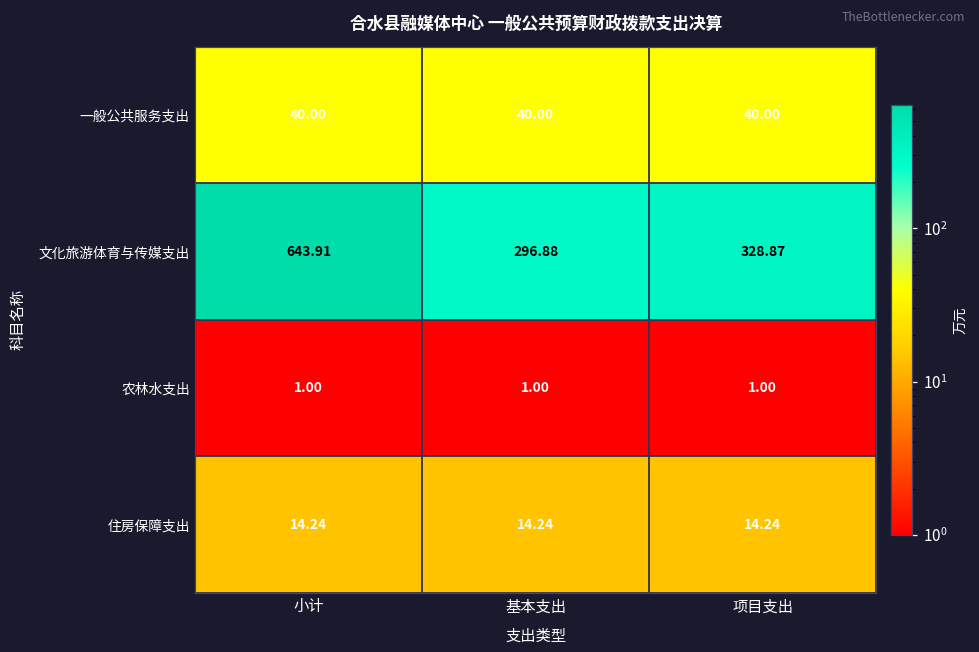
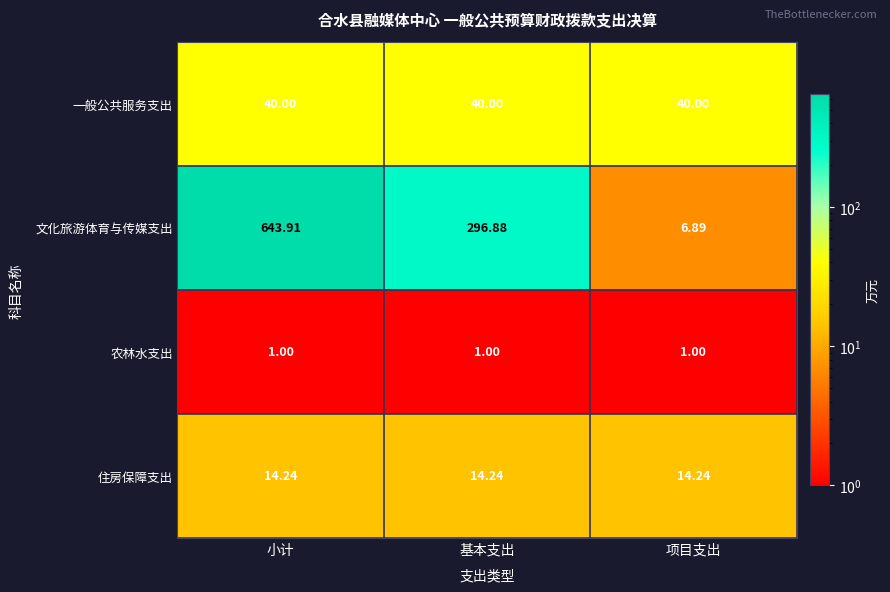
  {
    "一般公共服务支出": {
      "小计": 40.00,
      "基本支出": 40.00,
      "项目支出": 40.00
    },
    "文化旅游体育与传媒支出": {
      "小计": 643.91,
      "基本支出": 296.88,
-     "项目支出": 328.87
+     "项目支出": 6.89
    },
    "农林水支出": {
      "小计": 1.00,
      "基本支出": 1.00,
      "项目支出": 1.00
    },
    "住房保障支出": {
      "小计": 14.24,
      "基本支出": 14.24,
      "项目支出": 14.24
    }
  }
